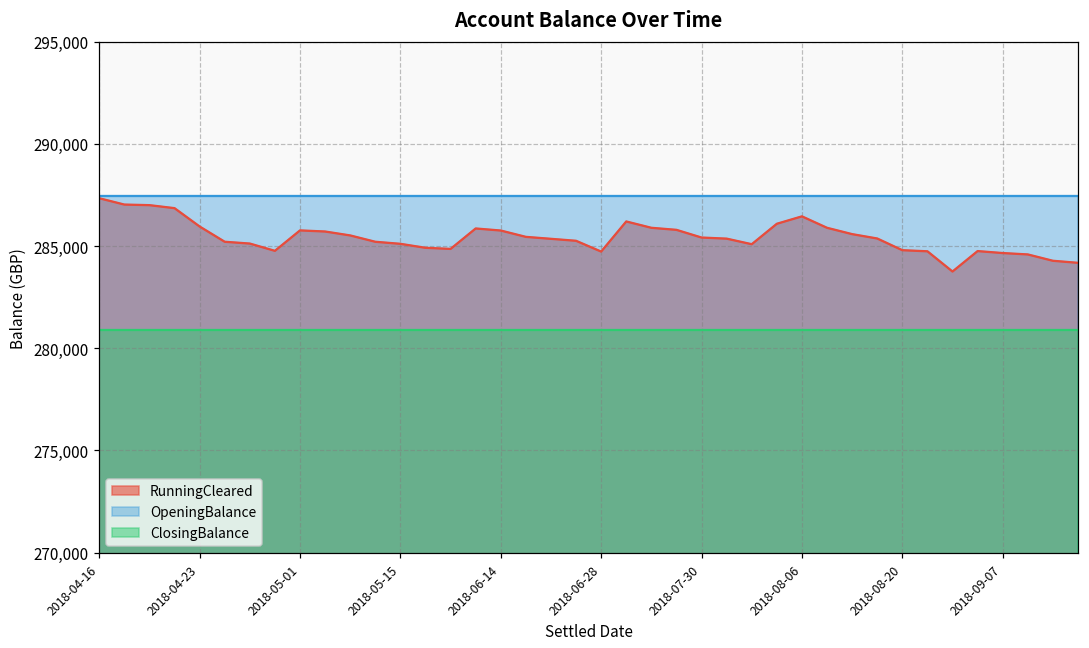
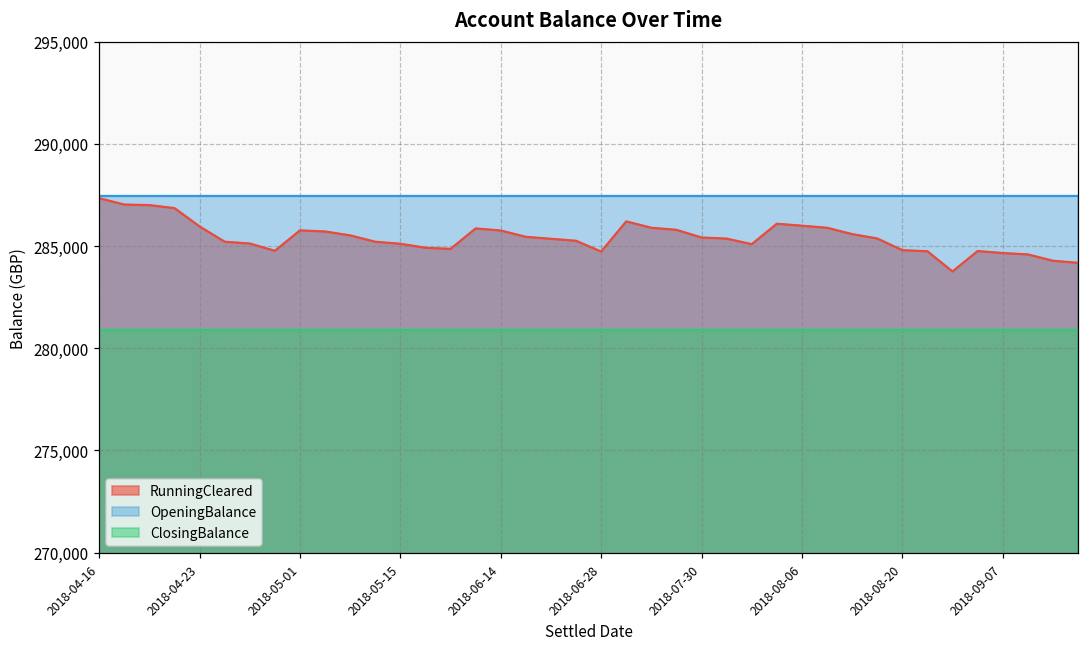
  {
    "RunningCleared": {
      "2018-06-28": "284,700",
-     "2018-08-06": "286,500",
+     "2018-08-06": "286,000",
      "2018-09-07": "284,700"
    },
    "OpeningBalance": {
      "2018-06-28": "287,400",
      "2018-08-06": "287,400",
      "2018-09-07": "287,400"
    },
    "ClosingBalance": {
      "2018-06-28": "280,900",
      "2018-08-06": "280,900",
      "2018-09-07": "280,900"
    }
  }
